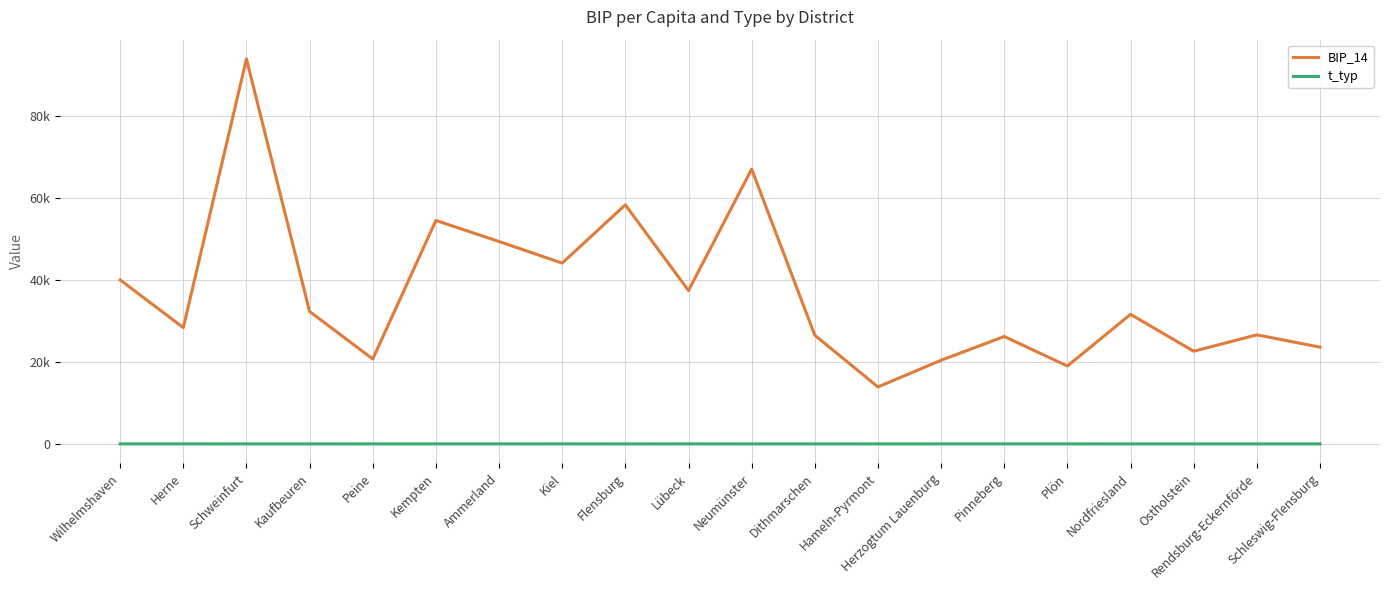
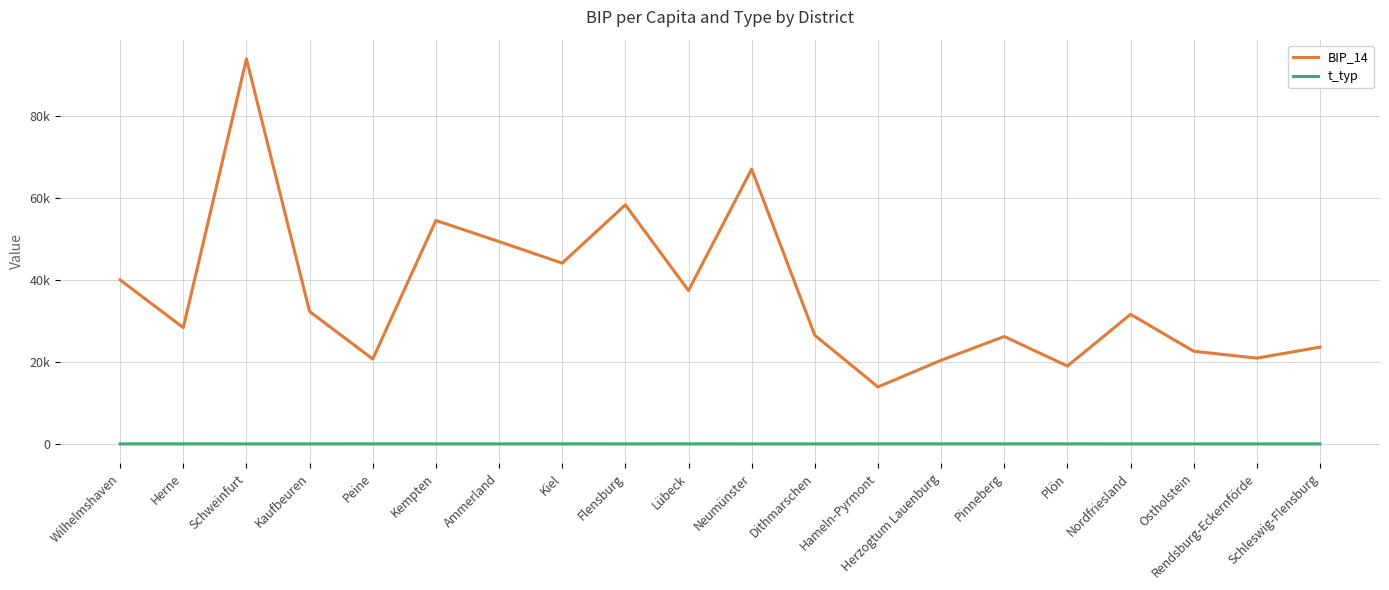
  {
    "BIP_14": {
      "Wilhelmshaven": 40000,
      "Herne": 28000,
      "Schweinfurt": 94000,
      "Kaufbeuren": 32000,
      "Peine": 21000,
      "Kempten": 55000,
      "Ammerland": 49000,
      "Kiel": 44000,
      "Flensburg": 58000,
      "Lübeck": 37000,
      "Neumünster": 67000,
      "Dithmarschen": 27000,
      "Hameln-Pyrmont": 14000,
      "Herzogtum Lauenburg": 20000,
      "Pinneberg": 26000,
      "Plön": 19000,
      "Nordfriesland": 32000,
      "Ostholstein": 23000,
-     "Rendsburg-Eckernförde": 27000,
+     "Rendsburg-Eckernförde": 21000,
      "Schleswig-Flensburg": 24000
    },
    "t_typ": {
      "Wilhelmshaven": 0,
      "Herne": 0,
      "Schweinfurt": 0,
      "Kaufbeuren": 0,
      "Peine": 0,
      "Kempten": 0,
      "Ammerland": 0,
      "Kiel": 0,
      "Flensburg": 0,
      "Lübeck": 0,
      "Neumünster": 0,
      "Dithmarschen": 0,
      "Hameln-Pyrmont": 0,
      "Herzogtum Lauenburg": 0,
      "Pinneberg": 0,
      "Plön": 0,
      "Nordfriesland": 0,
      "Ostholstein": 0,
      "Rendsburg-Eckernförde": 0,
      "Schleswig-Flensburg": 0
    }
  }
